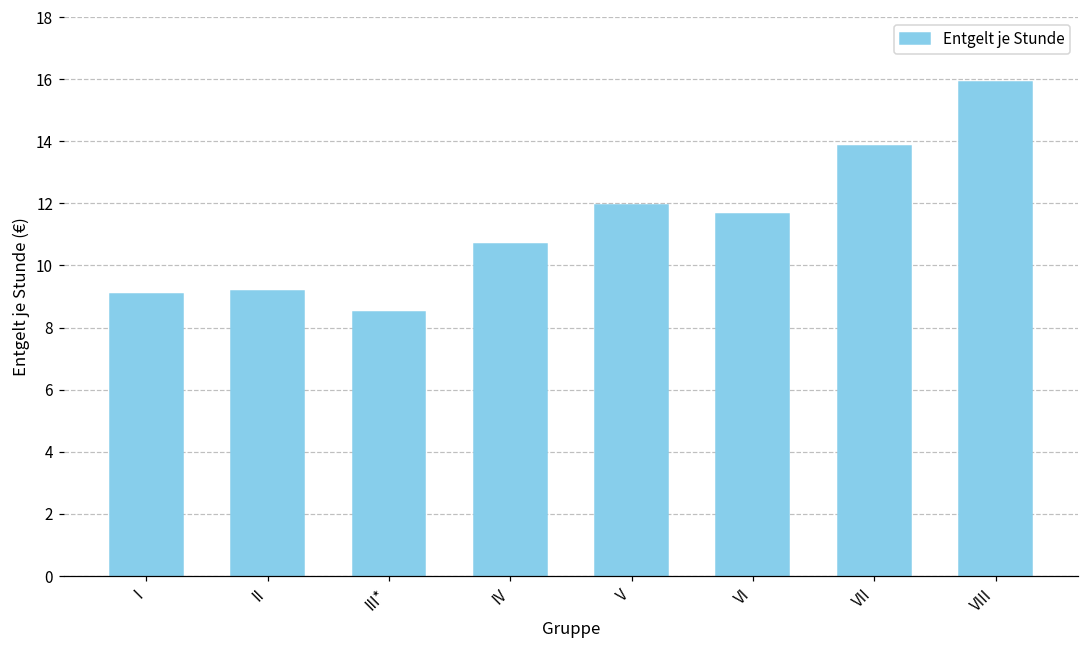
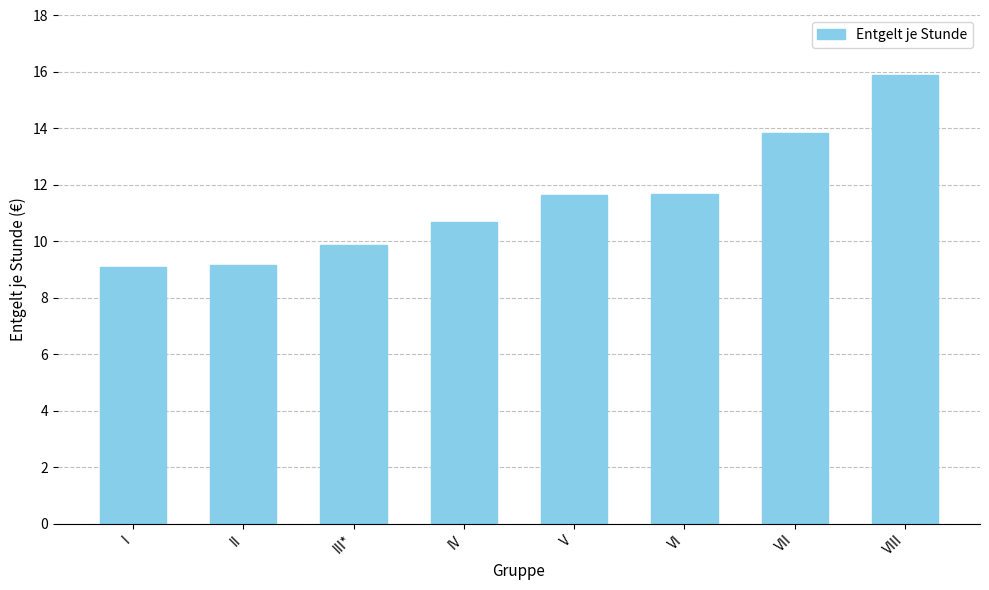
  {
    "I": 9.1,
    "II": 9.2,
-   "III*": 8.5,
+   "III*": 9.9,
    "IV": 10.7,
-   "V": 11.9,
+   "V": 11.6,
    "VI": 11.7,
    "VII": 13.9,
    "VIII": 15.9
  }
